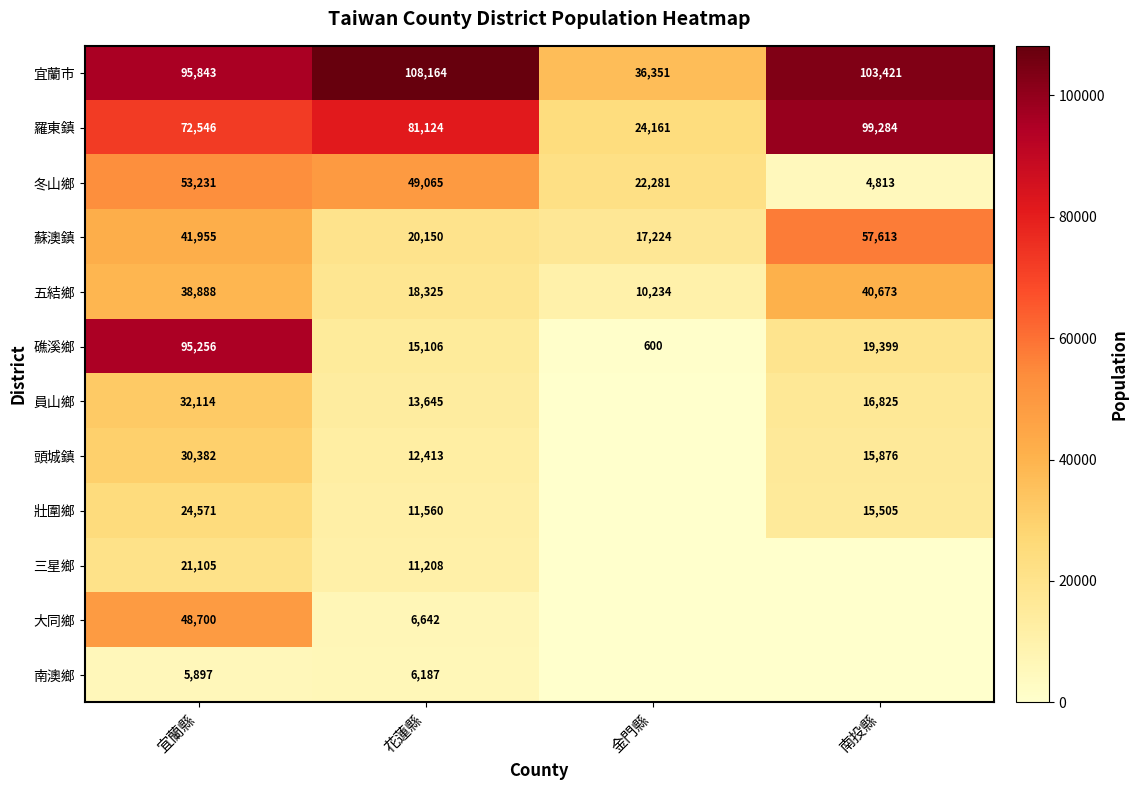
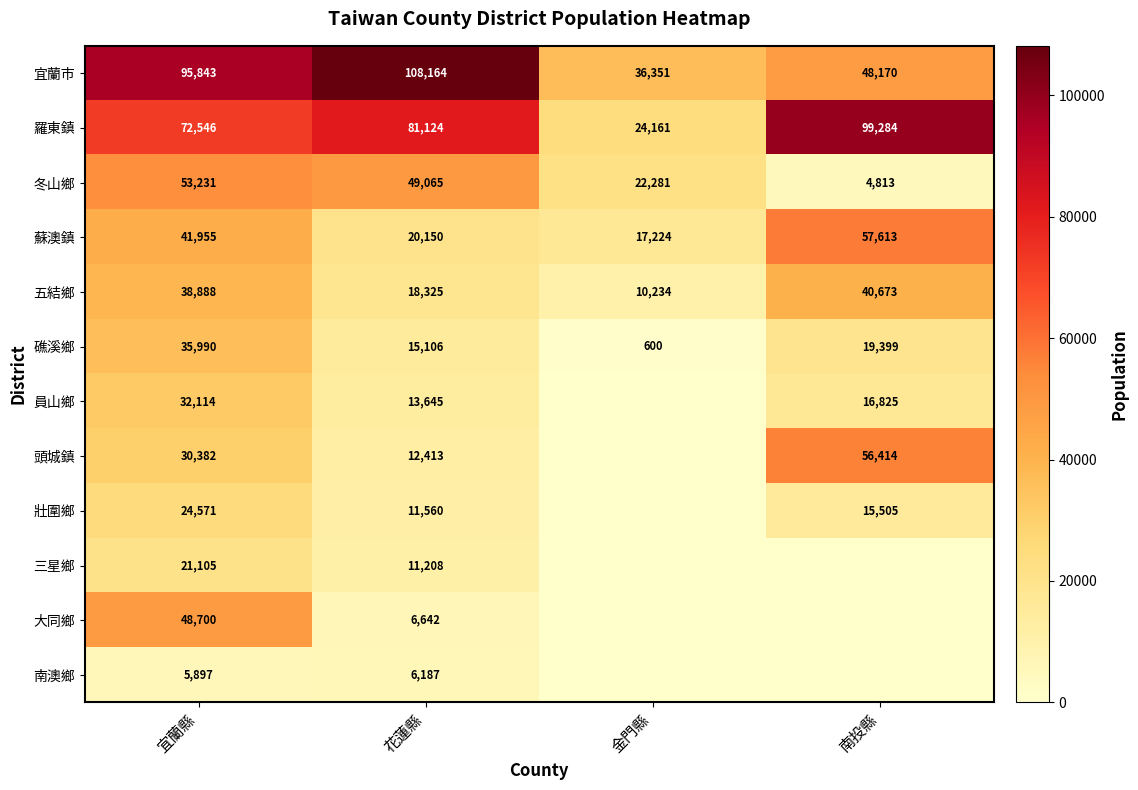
  {
    "宜蘭市": {
      "宜蘭縣": "95,843",
      "花蓮縣": "108,164",
      "金門縣": "36,351",
-     "南投縣": "103,421"
+     "南投縣": "48,170"
    },
    "羅東鎮": {
      "宜蘭縣": "72,546",
      "花蓮縣": "81,124",
      "金門縣": "24,161",
      "南投縣": "99,284"
    },
    "冬山鄉": {
      "宜蘭縣": "53,231",
      "花蓮縣": "49,065",
      "金門縣": "22,281",
      "南投縣": "4,813"
    },
    "蘇澳鎮": {
      "宜蘭縣": "41,955",
      "花蓮縣": "20,150",
      "金門縣": "17,224",
      "南投縣": "57,613"
    },
    "五結鄉": {
      "宜蘭縣": "38,888",
      "花蓮縣": "18,325",
      "金門縣": "10,234",
      "南投縣": "40,673"
    },
    "礁溪鄉": {
-     "宜蘭縣": "95,256",
+     "宜蘭縣": "35,990",
      "花蓮縣": "15,106",
      "金門縣": "600",
      "南投縣": "19,399"
    },
    "員山鄉": {
      "宜蘭縣": "32,114",
      "花蓮縣": "13,645",
      "南投縣": "16,825"
    },
    "頭城鎮": {
      "宜蘭縣": "30,382",
      "花蓮縣": "12,413",
-     "南投縣": "15,876"
+     "南投縣": "56,414"
    },
    "壯圍鄉": {
      "宜蘭縣": "24,571",
      "花蓮縣": "11,560",
      "南投縣": "15,505"
    },
    "三星鄉": {
      "宜蘭縣": "21,105",
      "花蓮縣": "11,208"
    },
    "大同鄉": {
      "宜蘭縣": "48,700",
      "花蓮縣": "6,642"
    },
    "南澳鄉": {
      "宜蘭縣": "5,897",
      "花蓮縣": "6,187"
    }
  }
